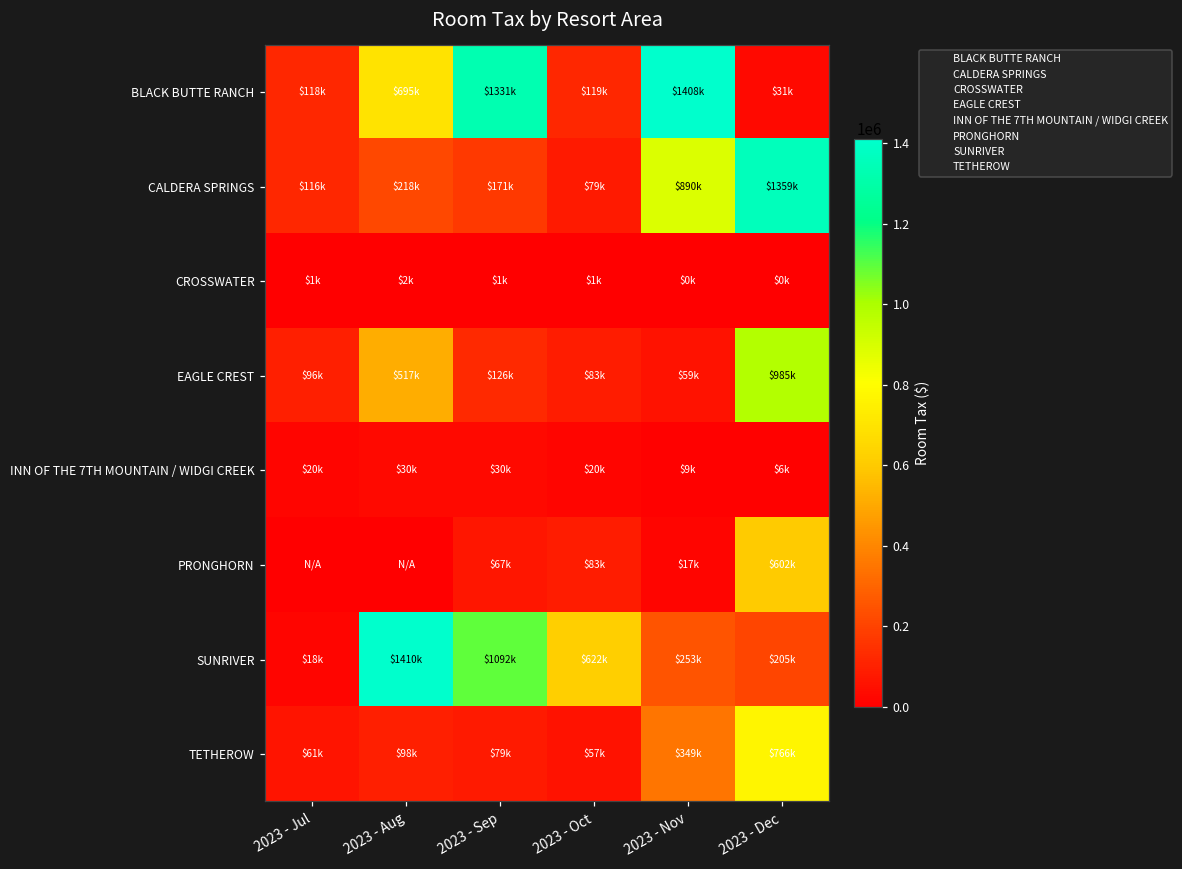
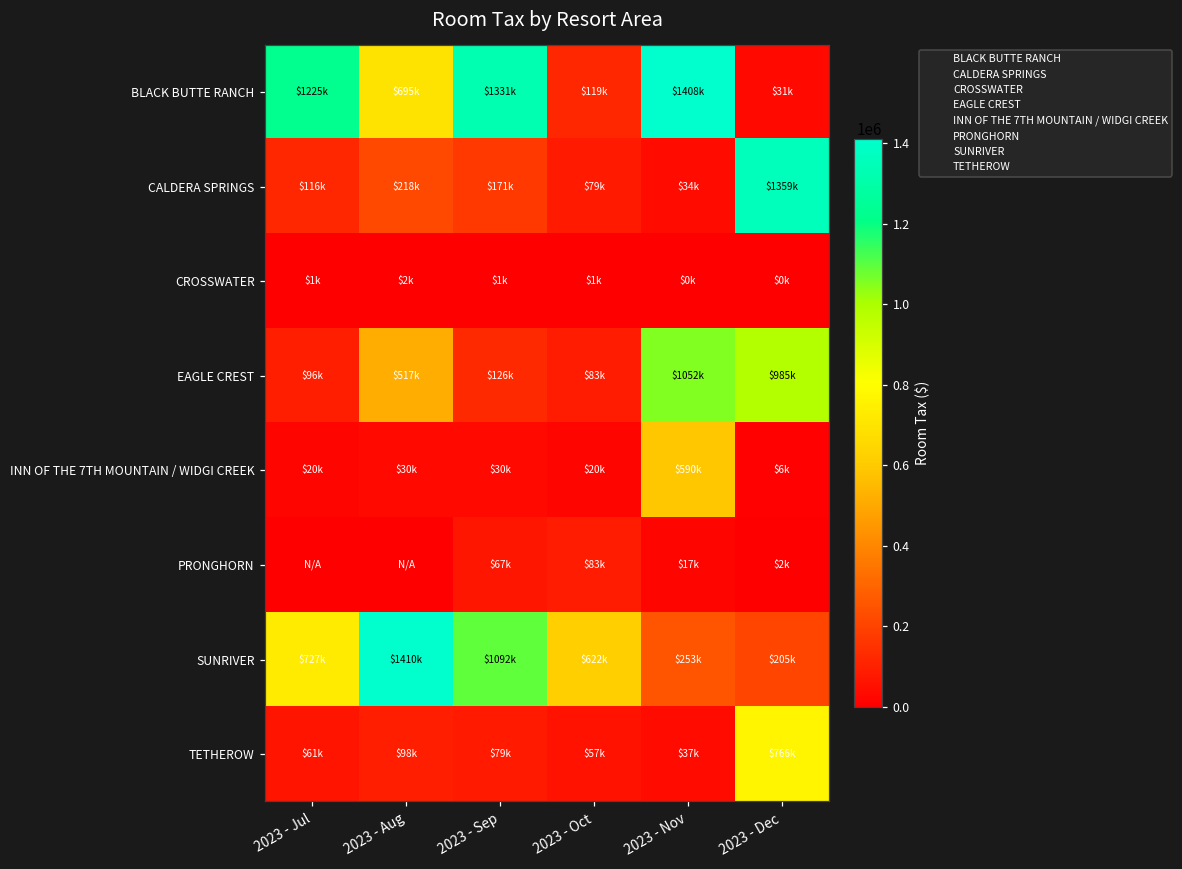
  {
    "BLACK BUTTE RANCH": {
-     "2023 - Jul": "$118k",
+     "2023 - Jul": "$1225k",
      "2023 - Aug": "$695k",
      "2023 - Sep": "$1331k",
      "2023 - Oct": "$119k",
      "2023 - Nov": "$1408k",
      "2023 - Dec": "$31k"
    },
    "CALDERA SPRINGS": {
      "2023 - Jul": "$116k",
      "2023 - Aug": "$218k",
      "2023 - Sep": "$171k",
      "2023 - Oct": "$79k",
-     "2023 - Nov": "$890k",
+     "2023 - Nov": "$34k",
      "2023 - Dec": "$1359k"
    },
    "CROSSWATER": {
      "2023 - Jul": "$1k",
      "2023 - Aug": "$2k",
      "2023 - Sep": "$1k",
      "2023 - Oct": "$1k",
      "2023 - Nov": "$0k",
      "2023 - Dec": "$0k"
    },
    "EAGLE CREST": {
      "2023 - Jul": "$96k",
      "2023 - Aug": "$517k",
      "2023 - Sep": "$126k",
      "2023 - Oct": "$83k",
-     "2023 - Nov": "$59k",
+     "2023 - Nov": "$1052k",
      "2023 - Dec": "$985k"
    },
    "INN OF THE 7TH MOUNTAIN / WIDGI CREEK": {
      "2023 - Jul": "$20k",
      "2023 - Aug": "$30k",
      "2023 - Sep": "$30k",
      "2023 - Oct": "$20k",
-     "2023 - Nov": "$9k",
+     "2023 - Nov": "$590k",
      "2023 - Dec": "$6k"
    },
    "PRONGHORN": {
      "2023 - Sep": "$67k",
      "2023 - Oct": "$83k",
      "2023 - Nov": "$17k",
-     "2023 - Dec": "$602k"
+     "2023 - Dec": "$2k"
    },
    "SUNRIVER": {
-     "2023 - Jul": "$18k",
+     "2023 - Jul": "$727k",
      "2023 - Aug": "$1410k",
      "2023 - Sep": "$1092k",
      "2023 - Oct": "$622k",
      "2023 - Nov": "$253k",
      "2023 - Dec": "$205k"
    },
    "TETHEROW": {
      "2023 - Jul": "$61k",
      "2023 - Aug": "$98k",
      "2023 - Sep": "$79k",
      "2023 - Oct": "$57k",
-     "2023 - Nov": "$349k",
+     "2023 - Nov": "$37k",
      "2023 - Dec": "$766k"
    }
  }
